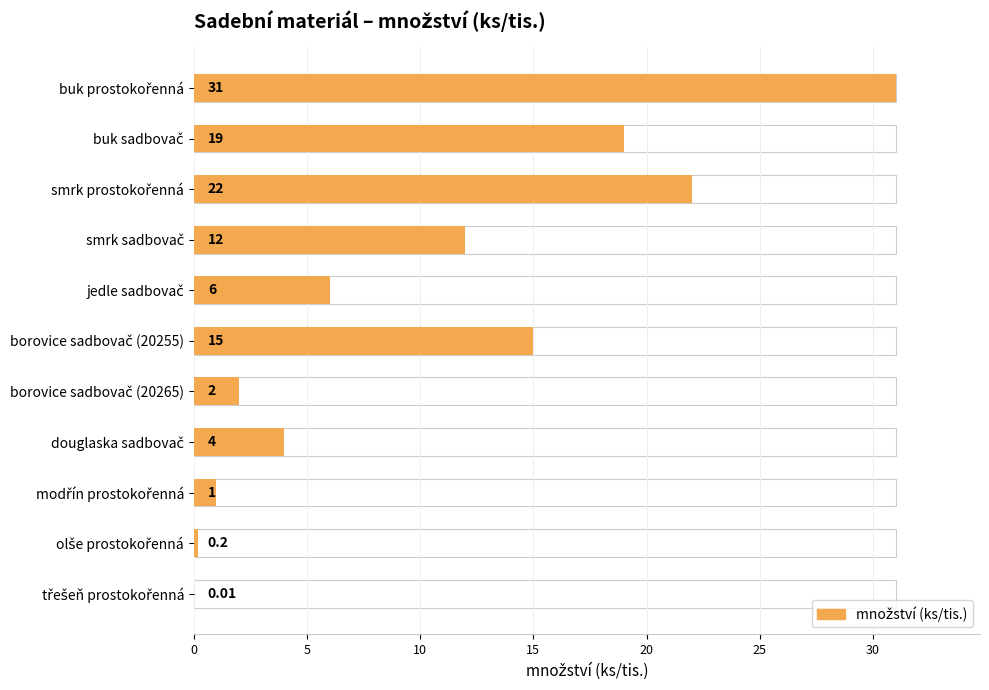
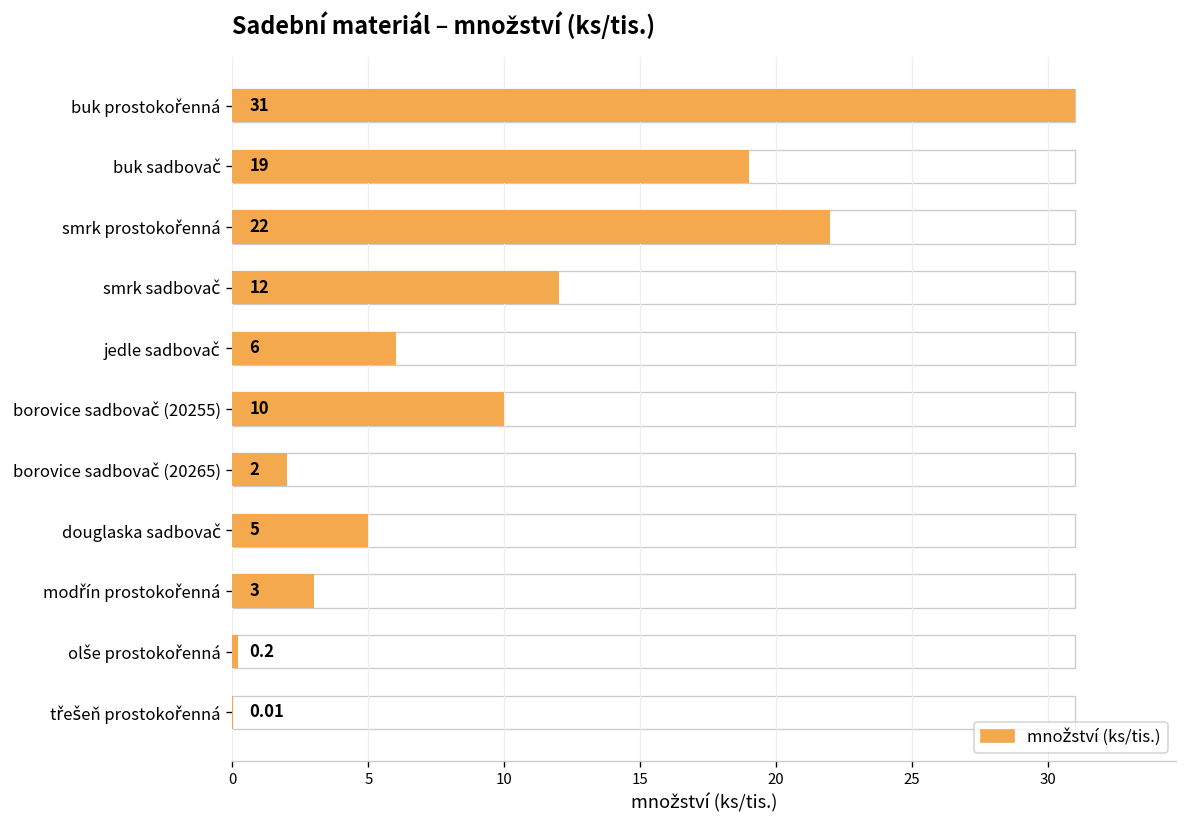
  {
    "množství (ks/tis.)": {
      "buk prostokořenná": 31,
-     "borovice sadbovač (20255)": 15,
-     "douglaska sadbovač": 4,
-     "modřín prostokořenná": 1,
+     "borovice sadbovač (20255)": 10,
+     "douglaska sadbovač": 5,
+     "modřín prostokořenná": 3,
      "třešeň prostokořenná": 0.01
    }
  }
